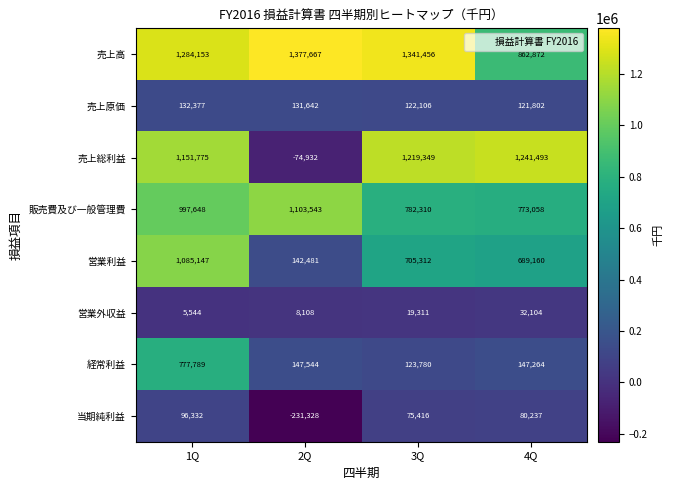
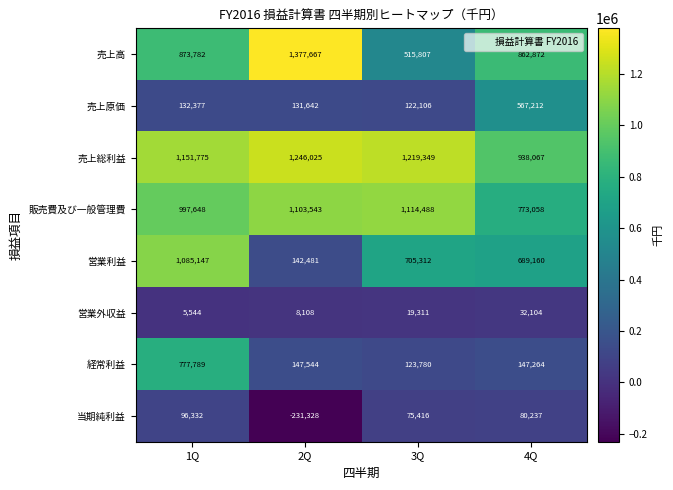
  {
    "売上高": {
-     "1Q": "1,284,153",
+     "1Q": "873,782",
      "2Q": "1,377,667",
-     "3Q": "1,341,456"
+     "3Q": "515,807"
    },
    "売上原価": {
      "1Q": "132,377",
      "2Q": "131,642",
      "3Q": "122,106",
-     "4Q": "121,802"
+     "4Q": "567,212"
    },
    "売上総利益": {
      "1Q": "1,151,775",
-     "2Q": "-74,932",
+     "2Q": "1,246,025",
      "3Q": "1,219,349",
-     "4Q": "1,241,493"
+     "4Q": "938,067"
    },
    "販売費及び一般管理費": {
      "1Q": "997,648",
      "2Q": "1,103,543",
-     "3Q": "782,310",
+     "3Q": "1,114,488",
      "4Q": "773,058"
    },
    "営業利益": {
      "1Q": "1,085,147",
      "2Q": "142,481",
      "3Q": "705,312",
      "4Q": "689,160"
    },
    "営業外収益": {
      "1Q": "5,544",
      "2Q": "8,108",
      "3Q": "19,311",
      "4Q": "32,104"
    },
    "経常利益": {
      "1Q": "777,789",
      "2Q": "147,544",
      "3Q": "123,780",
      "4Q": "147,264"
    },
    "当期純利益": {
      "1Q": "96,332",
      "2Q": "-231,328",
      "3Q": "75,416",
      "4Q": "80,237"
    }
  }
